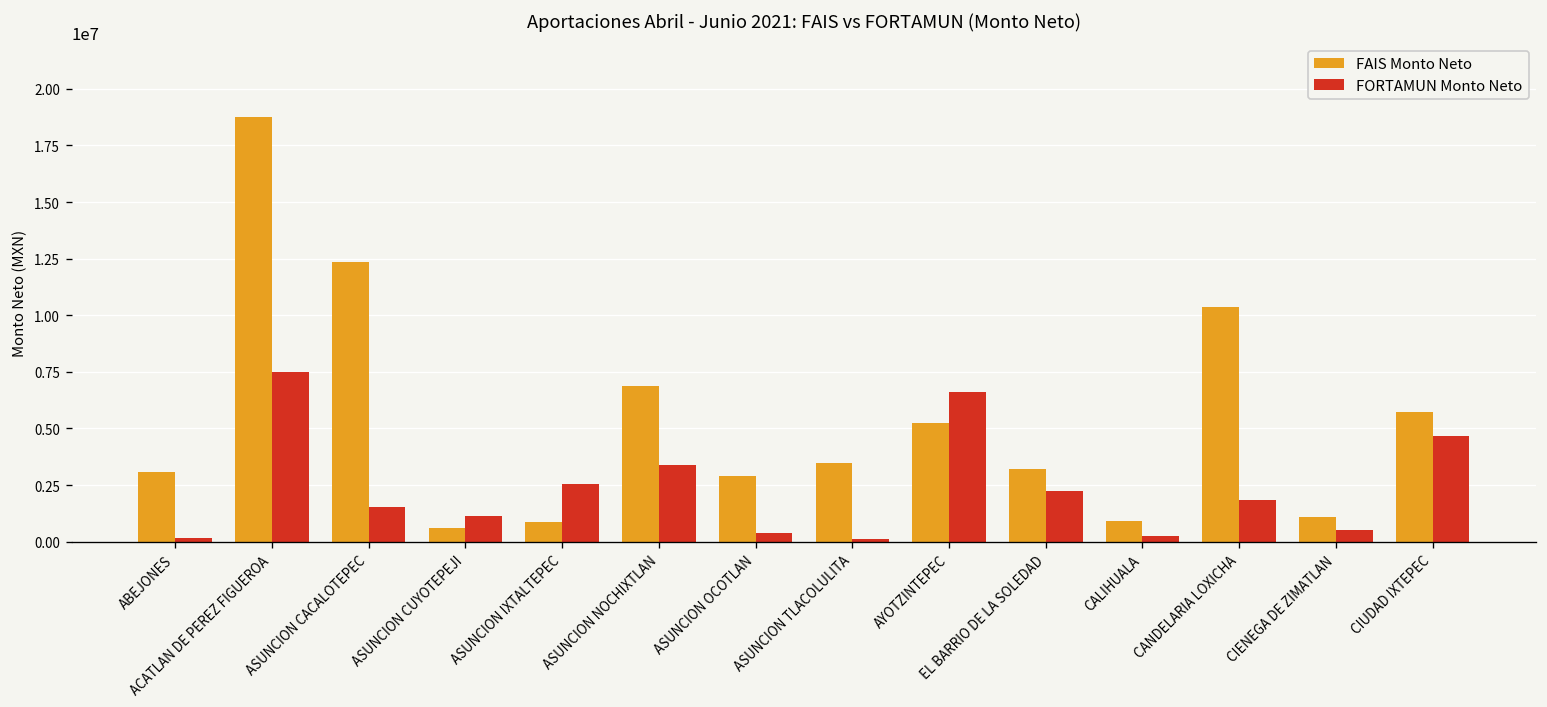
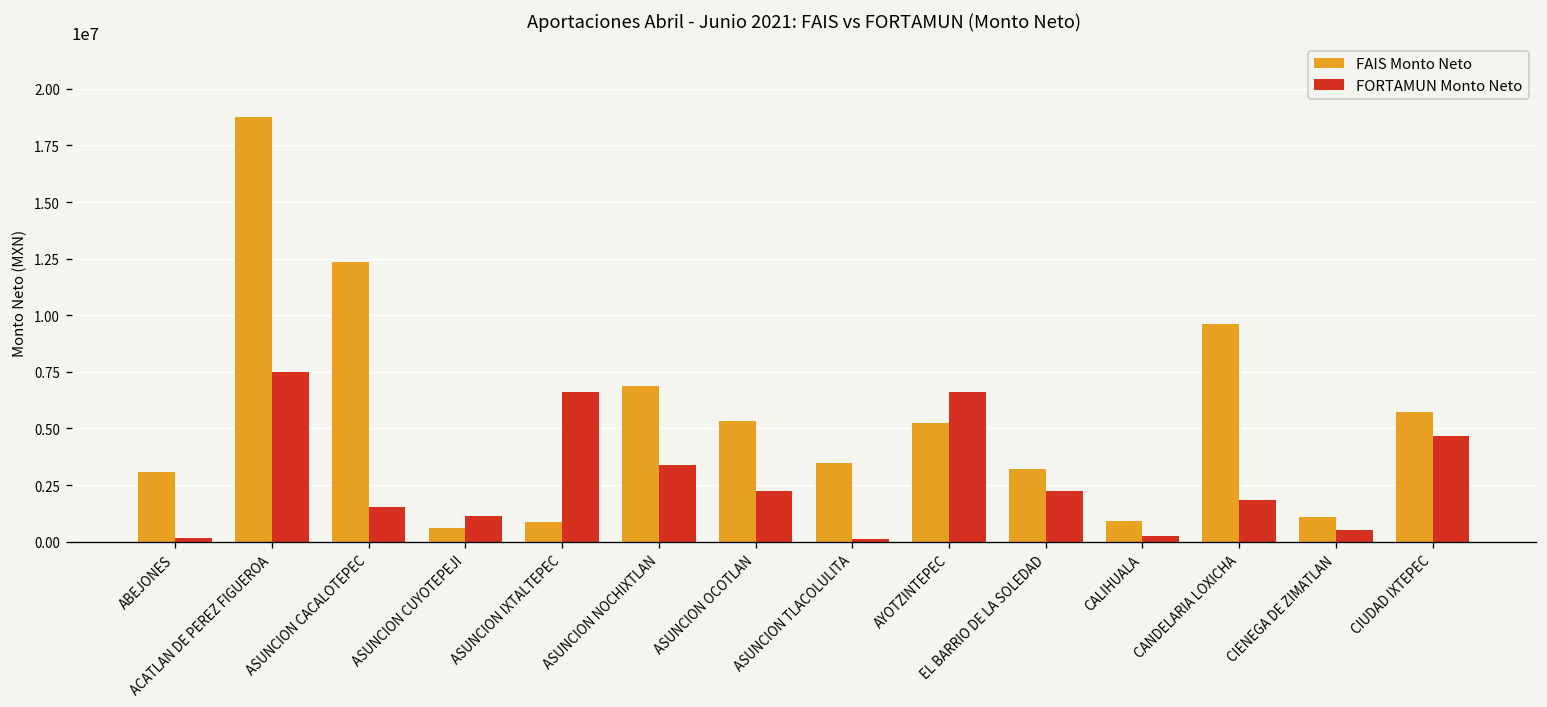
  {
    "FAIS Monto Neto": {
      "ABEJONES": 3100000,
      "ACATLAN DE PEREZ FIGUEROA": 18700000,
      "ASUNCION CACALOTEPEC": 12400000,
      "ASUNCION CUYOTEPEJI": 600000,
      "ASUNCION IXTALTEPEC": 900000,
      "ASUNCION NOCHIXTLAN": 6900000,
-     "ASUNCION OCOTLAN": 2900000,
+     "ASUNCION OCOTLAN": 5300000,
      "ASUNCION TLACOLULITA": 3500000,
      "AYOTZINTEPEC": 5300000,
      "EL BARRIO DE LA SOLEDAD": 3200000,
      "CALIHUALA": 900000,
-     "CANDELARIA LOXICHA": 10400000,
+     "CANDELARIA LOXICHA": 9600000,
      "CIENEGA DE ZIMATLAN": 1100000,
      "CIUDAD IXTEPEC": 5700000
    },
    "FORTAMUN Monto Neto": {
      "ABEJONES": 100000,
      "ACATLAN DE PEREZ FIGUEROA": 7500000,
      "ASUNCION CACALOTEPEC": 1500000,
      "ASUNCION CUYOTEPEJI": 1100000,
-     "ASUNCION IXTALTEPEC": 2500000,
+     "ASUNCION IXTALTEPEC": 6600000,
      "ASUNCION NOCHIXTLAN": 3400000,
-     "ASUNCION OCOTLAN": 400000,
+     "ASUNCION OCOTLAN": 2200000,
      "AYOTZINTEPEC": 6600000,
      "EL BARRIO DE LA SOLEDAD": 2200000,
      "CALIHUALA": 200000,
      "CANDELARIA LOXICHA": 1900000,
      "CIENEGA DE ZIMATLAN": 500000,
      "CIUDAD IXTEPEC": 4700000
    }
  }
